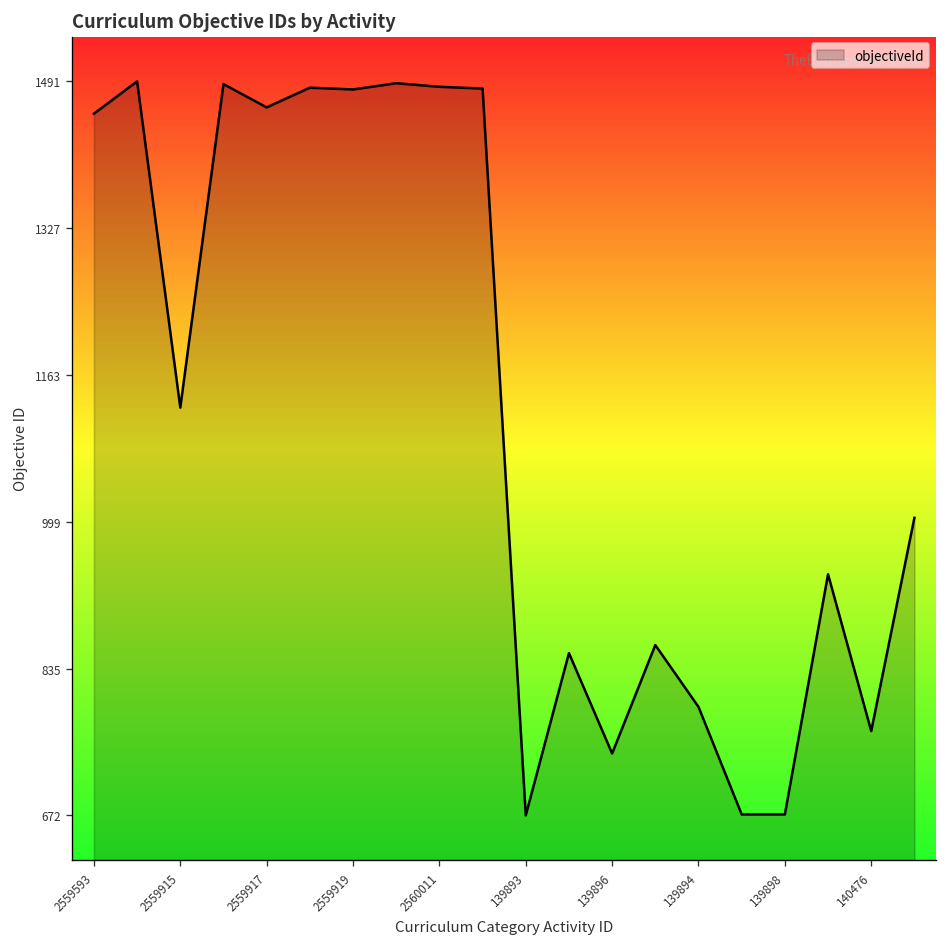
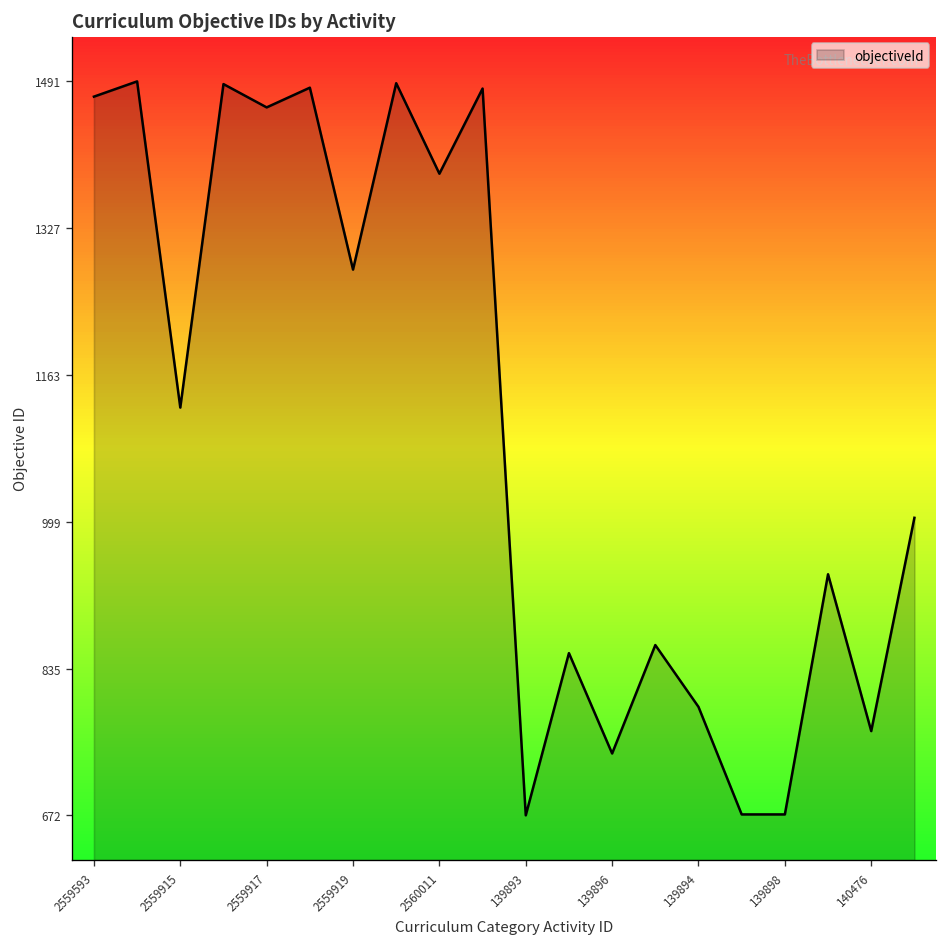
  {
-   "2559593": 1460,
+   "2559593": 1470,
    "2559915": 1130,
    "2559917": 1460,
-   "2559919": 1480,
-   "2560011": 1490,
+   "2559919": 1280,
+   "2560011": 1390,
    "139893": 670,
    "139896": 740,
    "139894": 790,
    "139898": 670,
    "140476": 770
  }
